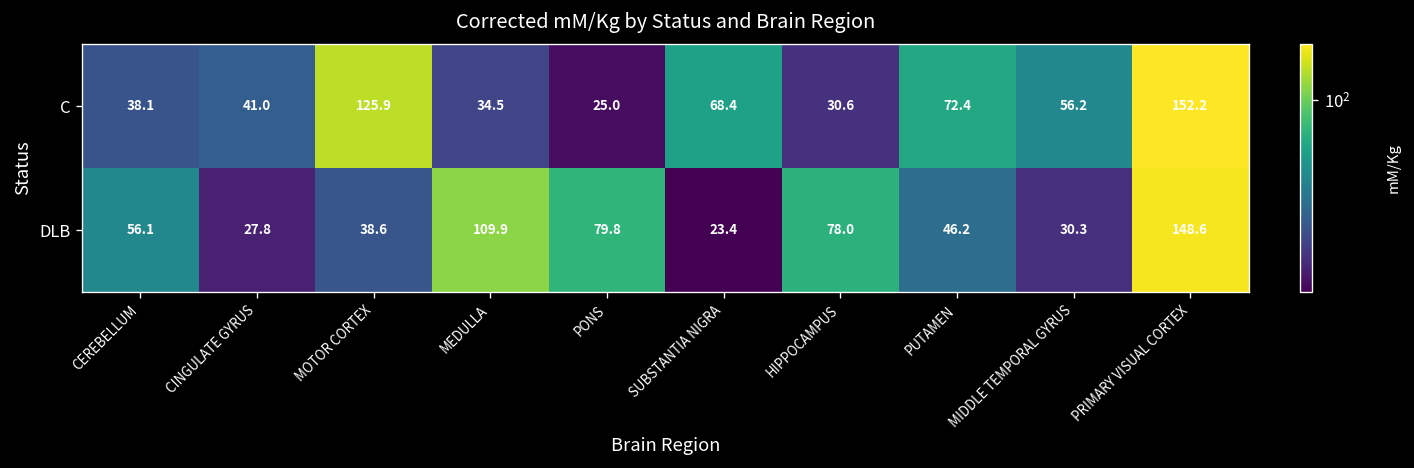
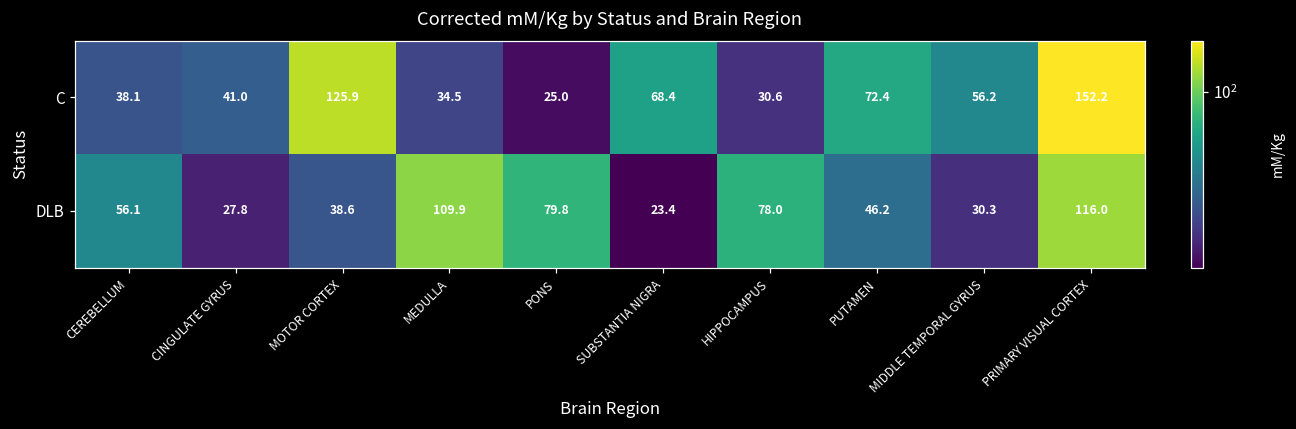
  {
    "C": {
      "CEREBELLUM": 38.1,
      "CINGULATE GYRUS": 41.0,
      "MOTOR CORTEX": 125.9,
      "MEDULLA": 34.5,
      "PONS": 25.0,
      "SUBSTANTIA NIGRA": 68.4,
      "HIPPOCAMPUS": 30.6,
      "PUTAMEN": 72.4,
      "MIDDLE TEMPORAL GYRUS": 56.2,
      "PRIMARY VISUAL CORTEX": 152.2
    },
    "DLB": {
      "CEREBELLUM": 56.1,
      "CINGULATE GYRUS": 27.8,
      "MOTOR CORTEX": 38.6,
      "MEDULLA": 109.9,
      "PONS": 79.8,
      "SUBSTANTIA NIGRA": 23.4,
      "HIPPOCAMPUS": 78.0,
      "PUTAMEN": 46.2,
      "MIDDLE TEMPORAL GYRUS": 30.3,
-     "PRIMARY VISUAL CORTEX": 148.6
+     "PRIMARY VISUAL CORTEX": 116.0
    }
  }
